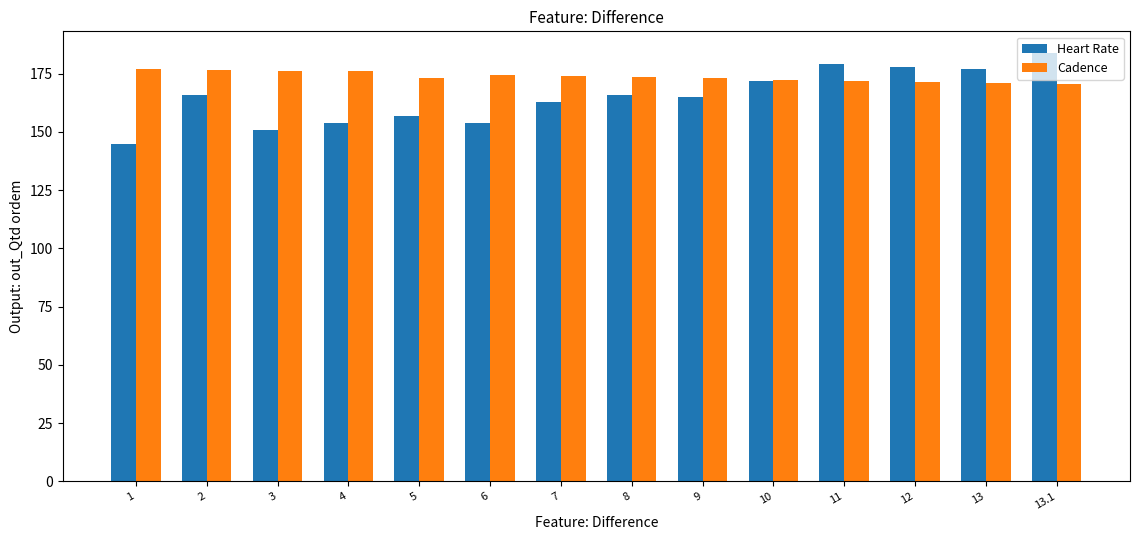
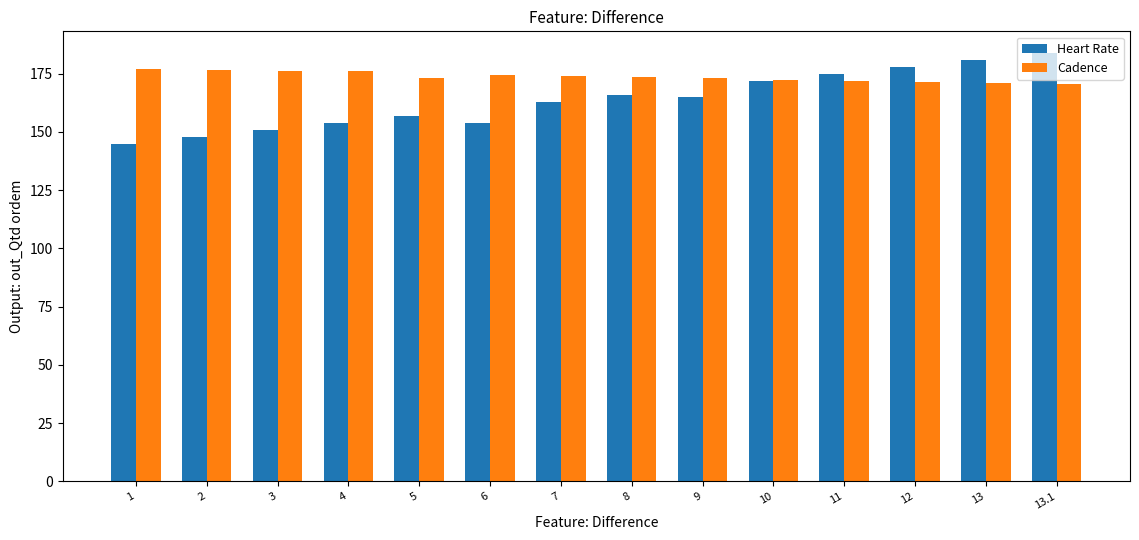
  {
    "Heart Rate": {
      "1": 145,
-     "2": 166,
+     "2": 148,
      "3": 151,
      "4": 154,
      "5": 157,
      "6": 154,
      "7": 163,
      "8": 166,
      "9": 165,
      "10": 172,
-     "11": 179,
+     "11": 175,
      "12": 178,
-     "13": 177
+     "13": 181
    },
    "Cadence": {
      "1": 177,
      "2": 177,
      "3": 176,
      "4": 176,
      "5": 173,
      "6": 175,
      "7": 174,
      "8": 174,
      "9": 173,
      "10": 173,
      "11": 172,
      "12": 172,
      "13": 171,
      "13.1": 171
    }
  }
